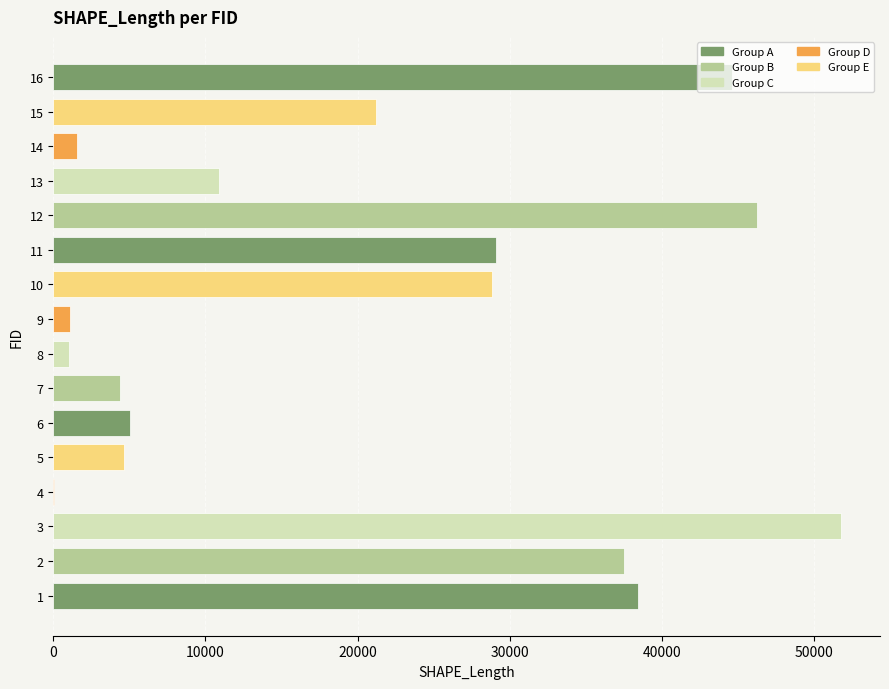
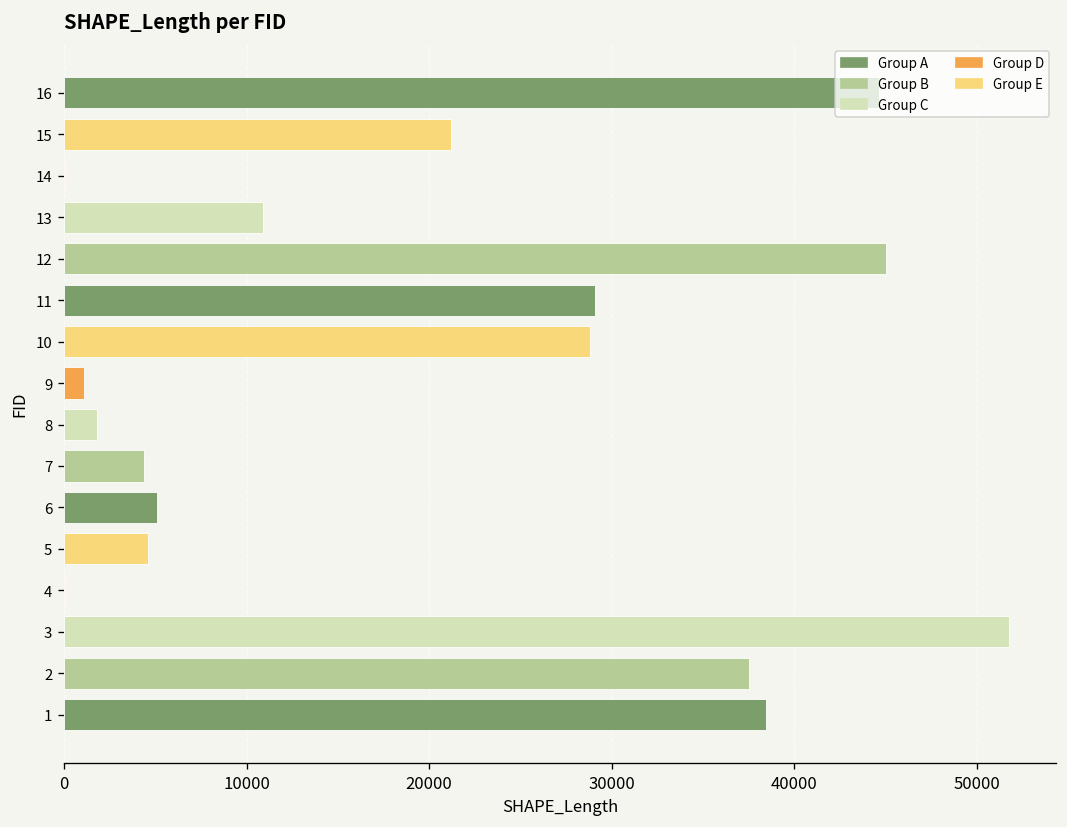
  {
    "15": 21200,
-   "14": 1600,
+   "14": 0,
    "13": 10900,
-   "12": 46200,
+   "12": 45000,
    "11": 29100,
    "10": 28800,
    "9": 1100,
-   "8": 1000,
+   "8": 1800,
    "7": 4400,
    "6": 5100,
    "5": 4600,
    "3": 51700,
    "2": 37500,
    "1": 38400
  }
